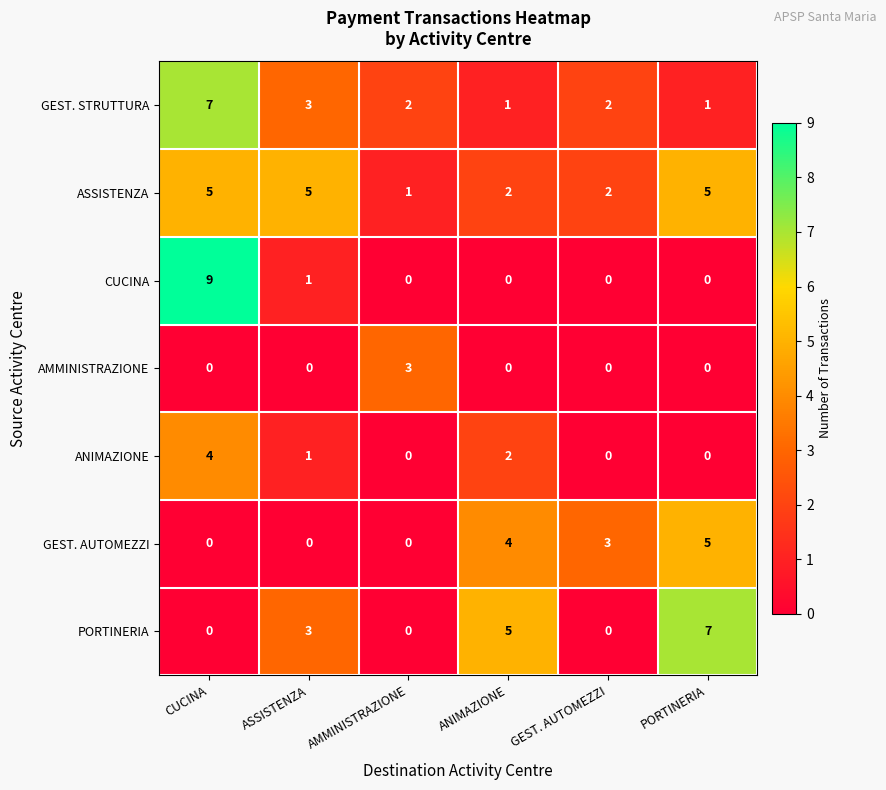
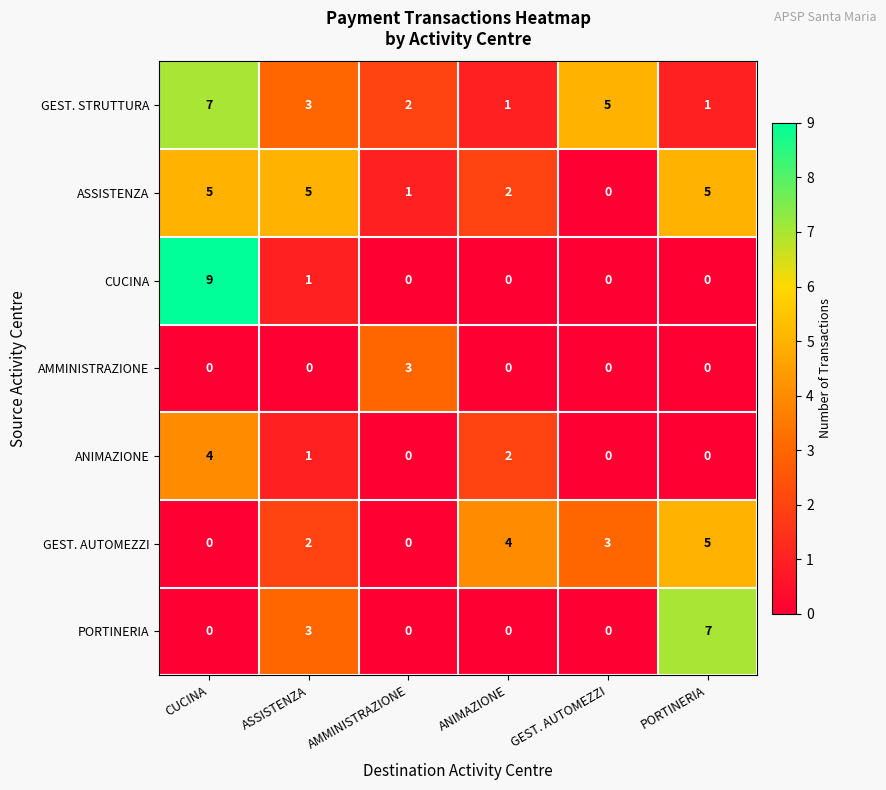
  {
    "GEST. STRUTTURA": {
      "CUCINA": 7,
      "ASSISTENZA": 3,
      "AMMINISTRAZIONE": 2,
      "ANIMAZIONE": 1,
-     "GEST. AUTOMEZZI": 2,
+     "GEST. AUTOMEZZI": 5,
      "PORTINERIA": 1
    },
    "ASSISTENZA": {
      "CUCINA": 5,
      "ASSISTENZA": 5,
      "AMMINISTRAZIONE": 1,
      "ANIMAZIONE": 2,
-     "GEST. AUTOMEZZI": 2,
+     "GEST. AUTOMEZZI": 0,
      "PORTINERIA": 5
    },
    "CUCINA": {
      "CUCINA": 9,
      "ASSISTENZA": 1,
      "AMMINISTRAZIONE": 0,
      "ANIMAZIONE": 0,
      "GEST. AUTOMEZZI": 0,
      "PORTINERIA": 0
    },
    "AMMINISTRAZIONE": {
      "CUCINA": 0,
      "ASSISTENZA": 0,
      "AMMINISTRAZIONE": 3,
      "ANIMAZIONE": 0,
      "GEST. AUTOMEZZI": 0,
      "PORTINERIA": 0
    },
    "ANIMAZIONE": {
      "CUCINA": 4,
      "ASSISTENZA": 1,
      "AMMINISTRAZIONE": 0,
      "ANIMAZIONE": 2,
      "GEST. AUTOMEZZI": 0,
      "PORTINERIA": 0
    },
    "GEST. AUTOMEZZI": {
      "CUCINA": 0,
-     "ASSISTENZA": 0,
+     "ASSISTENZA": 2,
      "AMMINISTRAZIONE": 0,
      "ANIMAZIONE": 4,
      "GEST. AUTOMEZZI": 3,
      "PORTINERIA": 5
    },
    "PORTINERIA": {
      "CUCINA": 0,
      "ASSISTENZA": 3,
      "AMMINISTRAZIONE": 0,
-     "ANIMAZIONE": 5,
+     "ANIMAZIONE": 0,
      "GEST. AUTOMEZZI": 0,
      "PORTINERIA": 7
    }
  }
